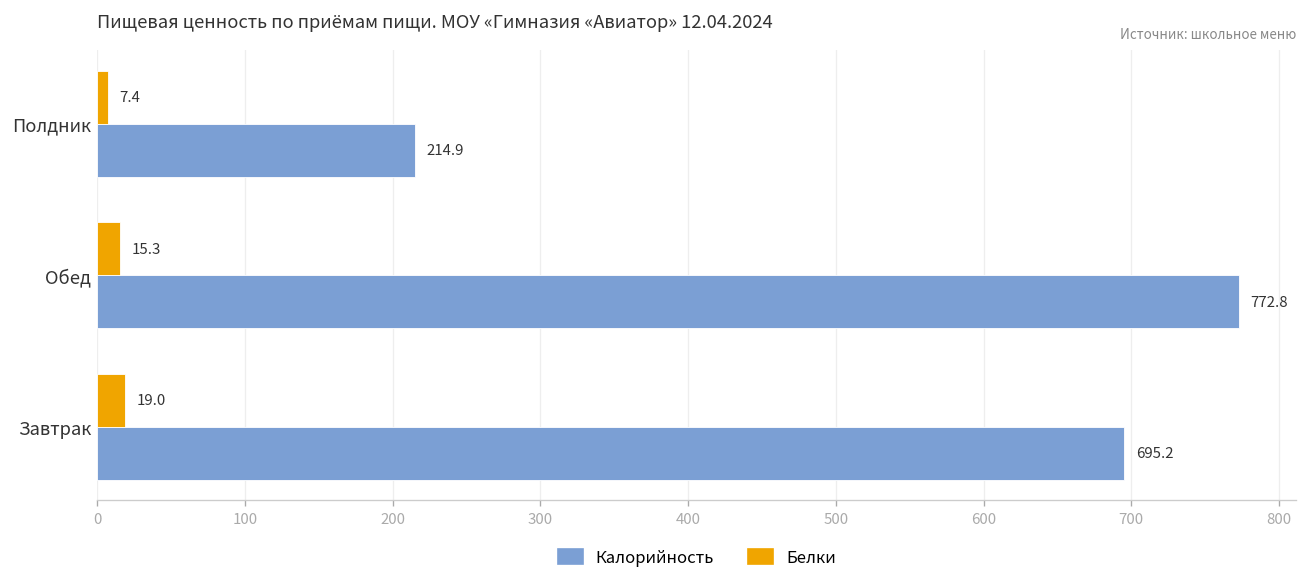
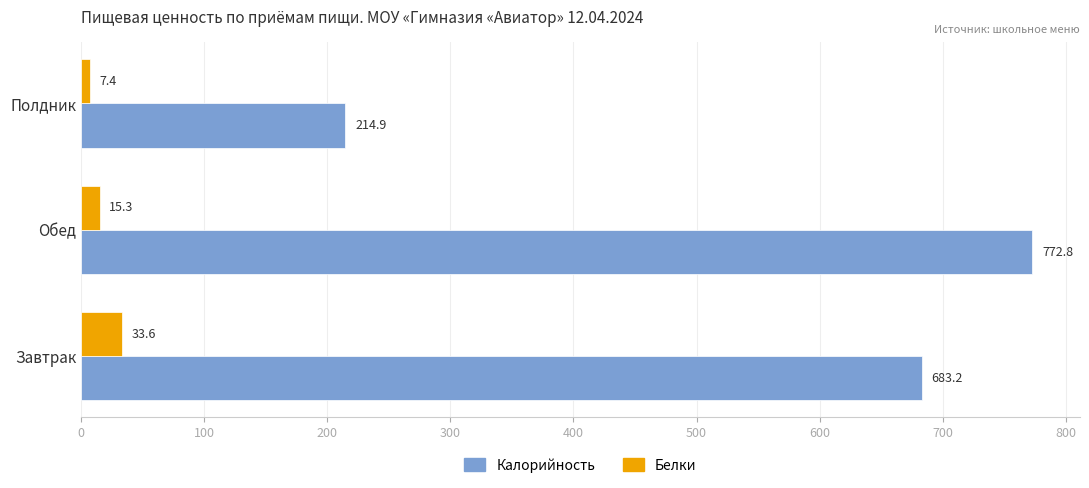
  {
    "Калорийность": {
      "Полдник": 214.9,
      "Обед": 772.8,
-     "Завтрак": 695.2
+     "Завтрак": 683.2
    },
    "Белки": {
      "Полдник": 7.4,
      "Обед": 15.3,
-     "Завтрак": 19.0
+     "Завтрак": 33.6
    }
  }
